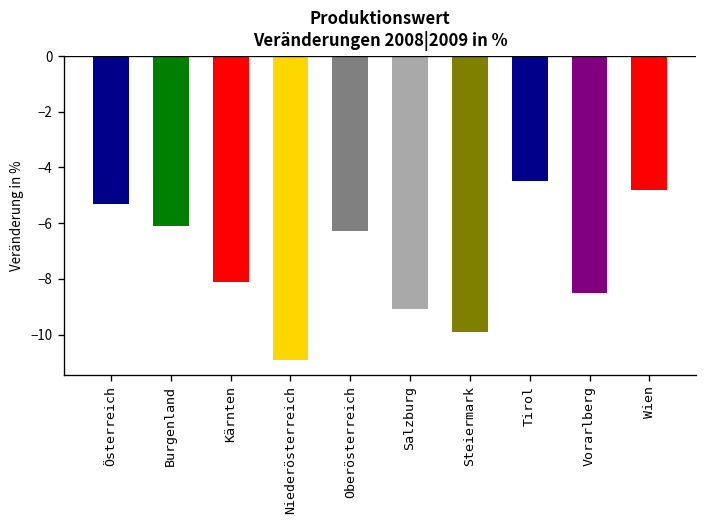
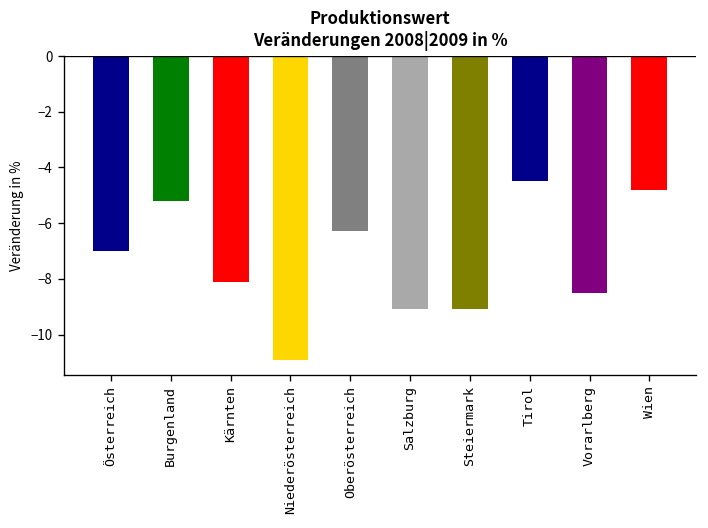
  {
-   "Österreich": -5.3,
-   "Burgenland": -6.1,
+   "Österreich": -7.0,
+   "Burgenland": -5.2,
    "Kärnten": -8.1,
    "Niederösterreich": -10.9,
    "Oberösterreich": -6.3,
    "Salzburg": -9.1,
-   "Steiermark": -9.9,
+   "Steiermark": -9.1,
    "Tirol": -4.5,
    "Vorarlberg": -8.5,
    "Wien": -4.8
  }
